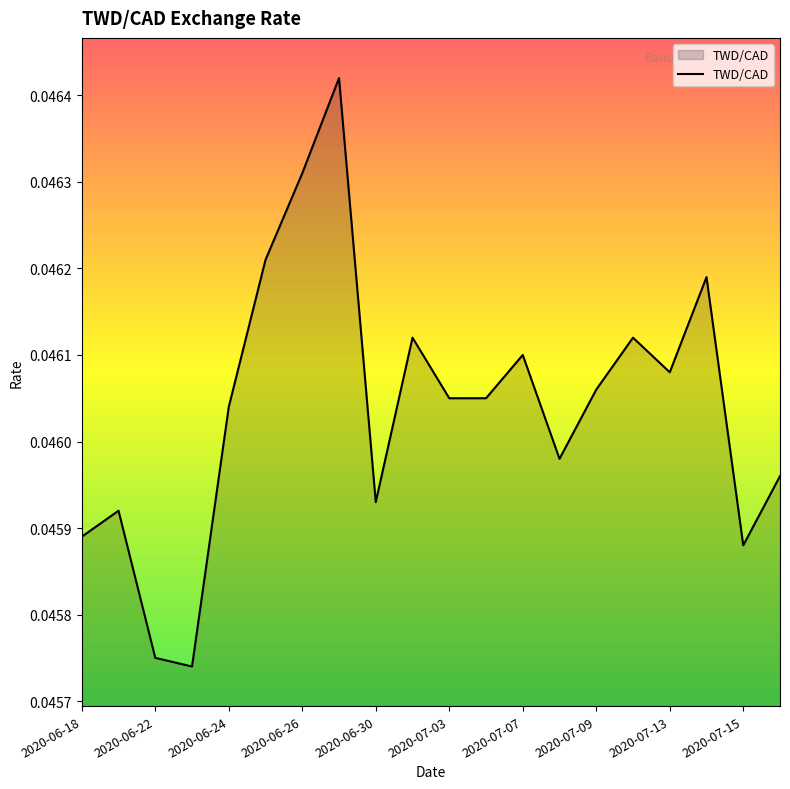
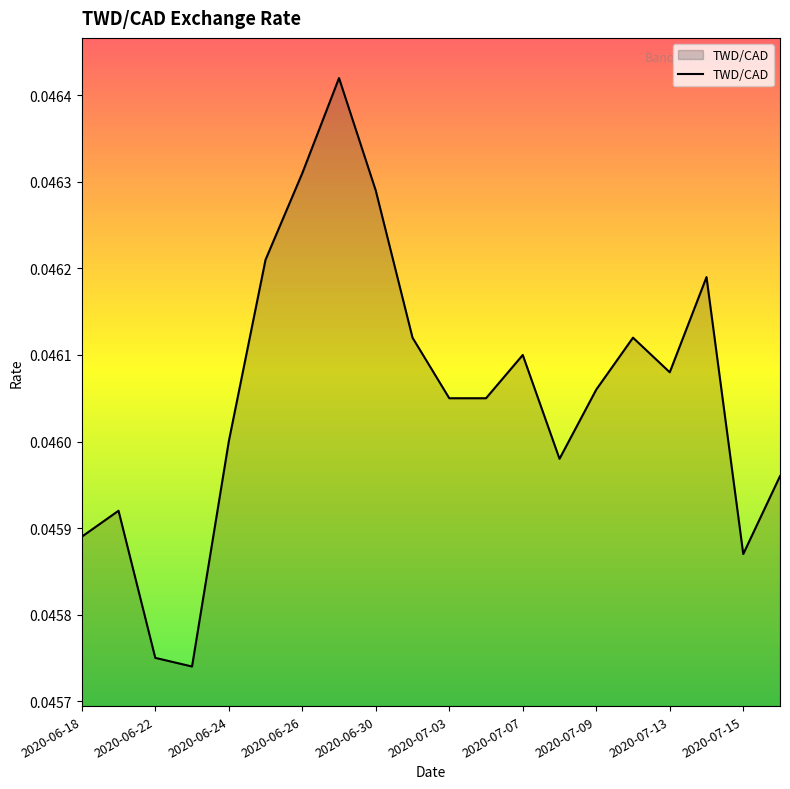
  {
    "2020-06-18": 0.04589,
    "2020-06-22": 0.04575,
-   "2020-06-24": 0.04604,
+   "2020-06-24": 0.04600,
    "2020-06-26": 0.04631,
-   "2020-06-30": 0.04593,
+   "2020-06-30": 0.04629,
    "2020-07-03": 0.04605,
    "2020-07-07": 0.04610,
    "2020-07-09": 0.04606,
    "2020-07-13": 0.04608,
-   "2020-07-15": 0.04588
+   "2020-07-15": 0.04587
  }
